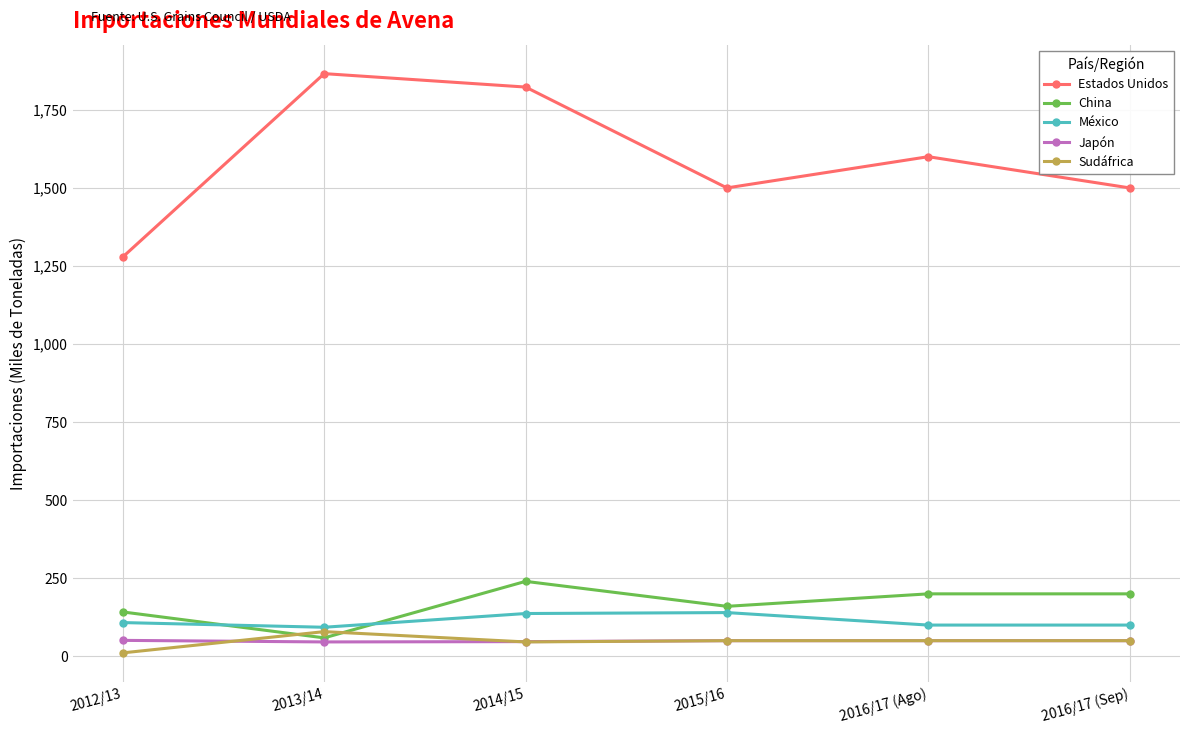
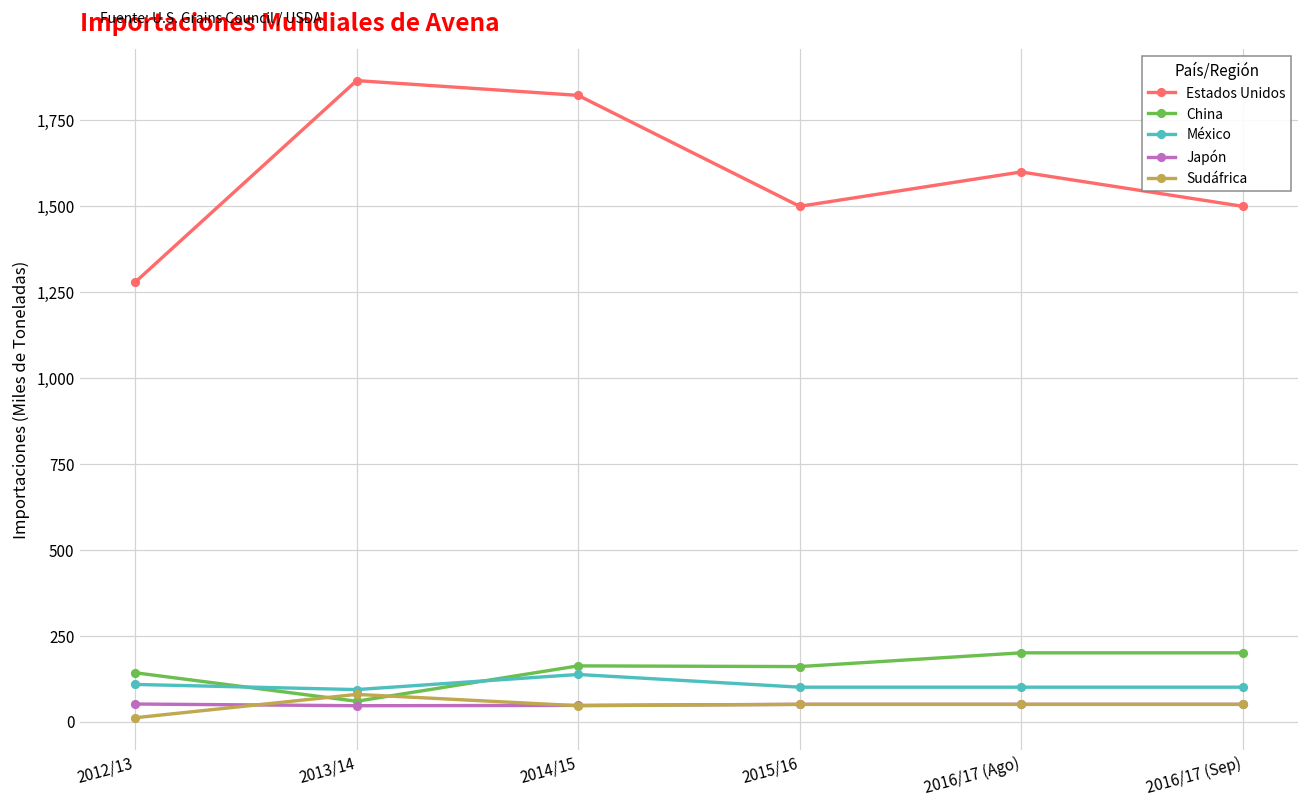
  {
    "Estados Unidos": {
      "2012/13": "1,280",
      "2013/14": "1,870",
      "2014/15": "1,820",
      "2015/16": "1,500",
      "2016/17 (Ago)": "1,600",
      "2016/17 (Sep)": "1,500"
    },
    "China": {
      "2012/13": "140",
      "2013/14": "60",
-     "2014/15": "240",
+     "2014/15": "160",
      "2015/16": "160",
      "2016/17 (Ago)": "200",
      "2016/17 (Sep)": "200"
    },
    "México": {
      "2012/13": "110",
      "2013/14": "90",
      "2014/15": "140",
-     "2015/16": "140",
+     "2015/16": "100",
      "2016/17 (Ago)": "100",
      "2016/17 (Sep)": "100"
    },
    "Japón": {
      "2012/13": "50",
      "2013/14": "50"
    },
    "Sudáfrica": {
      "2012/13": "10",
      "2013/14": "80"
    }
  }
